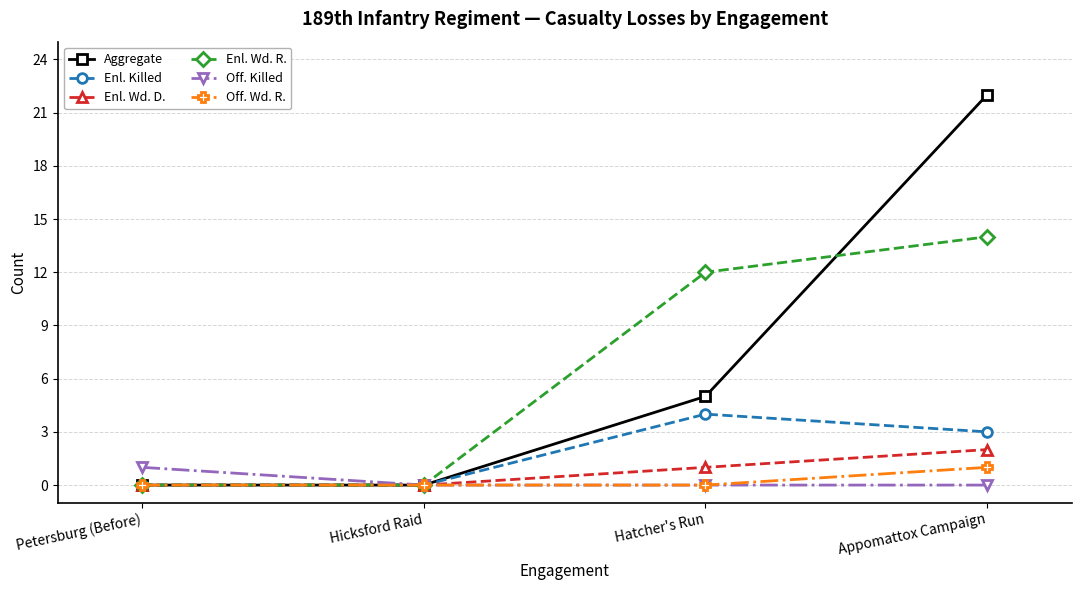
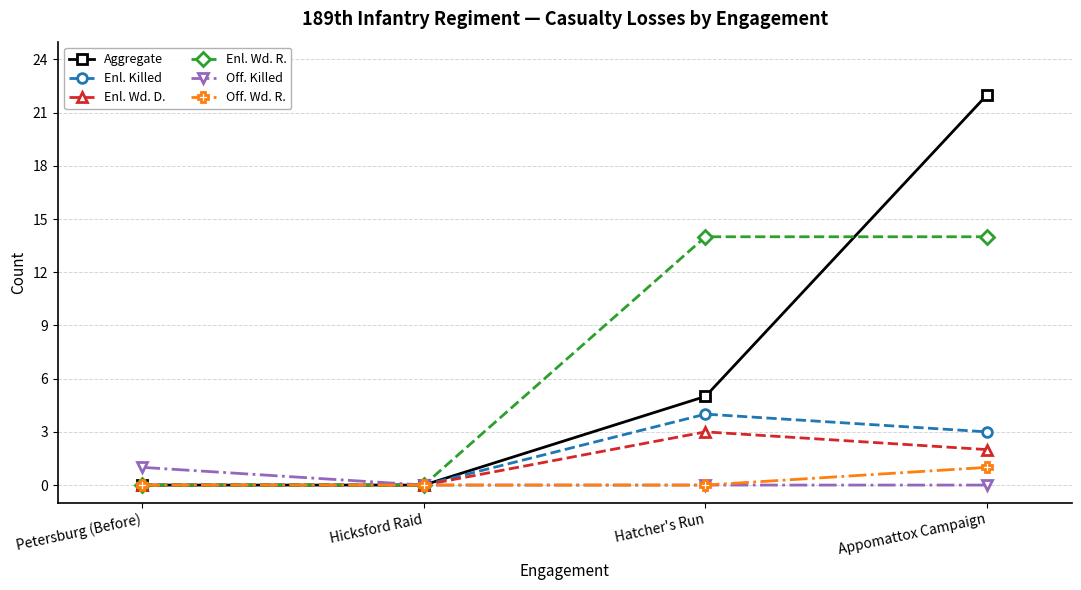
  {
    "Aggregate": {
      "Hatcher's Run": 5,
      "Appomattox Campaign": 22
    },
    "Enl. Killed": {
      "Hatcher's Run": 4,
      "Appomattox Campaign": 3
    },
    "Enl. Wd. D.": {
-     "Hatcher's Run": 1,
+     "Hatcher's Run": 3,
      "Appomattox Campaign": 2
    },
    "Enl. Wd. R.": {
-     "Hatcher's Run": 12,
+     "Hatcher's Run": 14,
      "Appomattox Campaign": 14
    },
    "Off. Killed": {
      "Petersburg (Before)": 1,
      "Appomattox Campaign": 0
    },
    "Off. Wd. R.": {
      "Appomattox Campaign": 1
    }
  }
